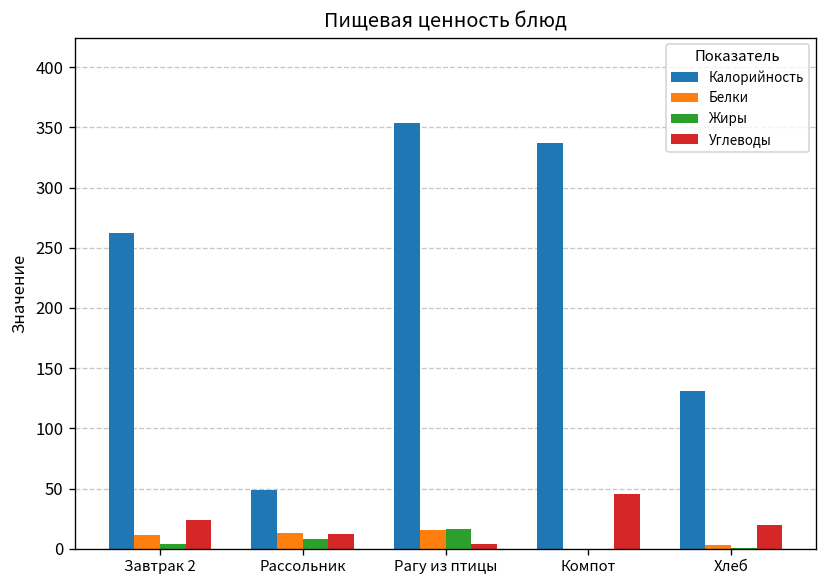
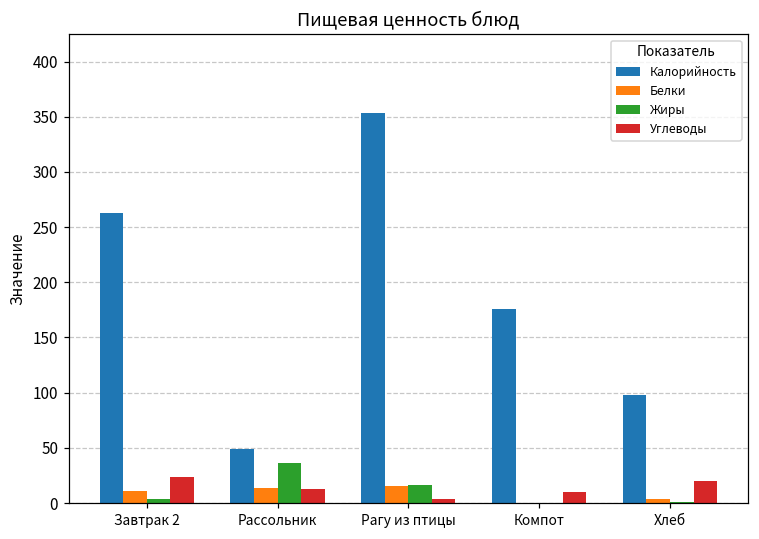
  {
    "Калорийность": {
      "Завтрак 2": 263,
      "Рассольник": 49,
      "Рагу из птицы": 354,
-     "Компот": 337,
-     "Хлеб": 131
+     "Компот": 176,
+     "Хлеб": 98
    },
    "Белки": {
      "Завтрак 2": 11,
      "Рассольник": 13,
      "Рагу из птицы": 16,
      "Компот": 0,
      "Хлеб": 3
    },
    "Жиры": {
      "Завтрак 2": 4,
-     "Рассольник": 8,
+     "Рассольник": 36,
      "Рагу из птицы": 16
    },
    "Углеводы": {
      "Завтрак 2": 24,
      "Рассольник": 13,
      "Рагу из птицы": 4,
-     "Компот": 46,
+     "Компот": 10,
      "Хлеб": 20
    }
  }
